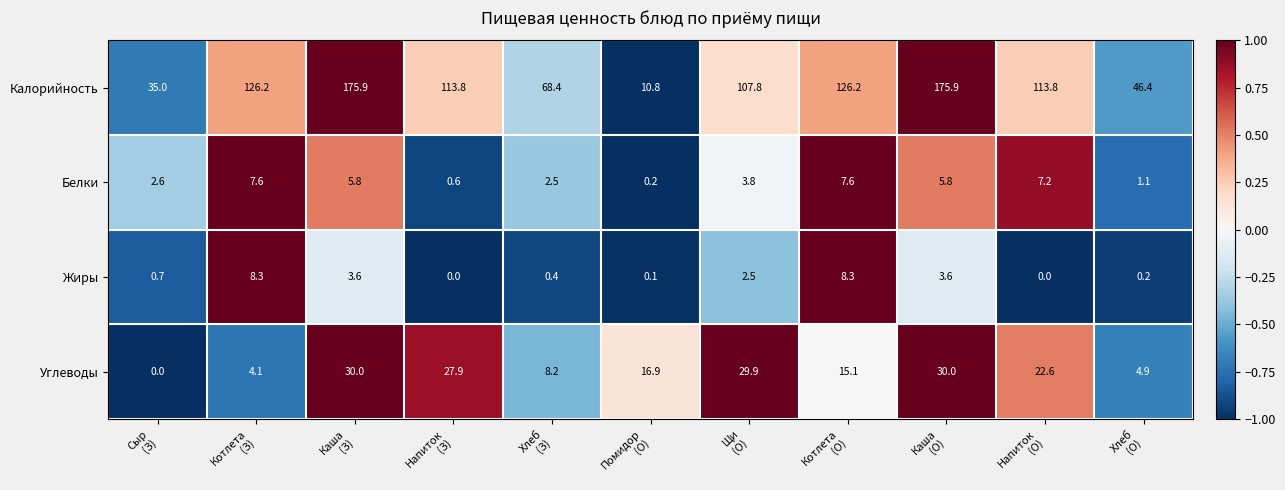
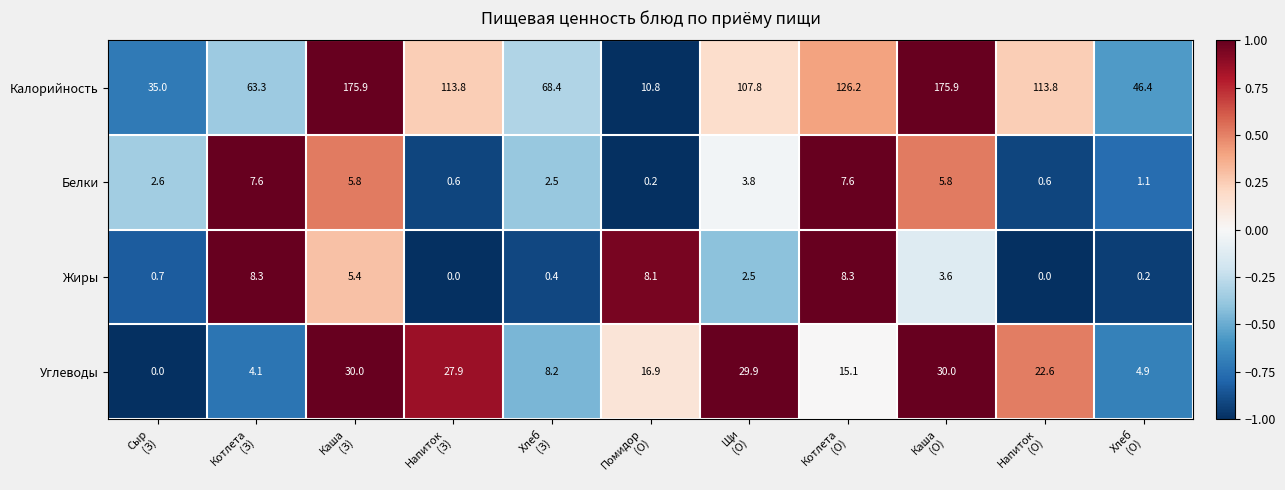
  {
    "Калорийность": {
      "Сыр (З)": 35.0,
-     "Котлета (З)": 126.2,
+     "Котлета (З)": 63.3,
      "Каша (З)": 175.9,
      "Напиток (З)": 113.8,
      "Хлеб (З)": 68.4,
      "Помидор (О)": 10.8,
      "Щи (О)": 107.8,
      "Котлета (О)": 126.2,
      "Каша (О)": 175.9,
      "Напиток (О)": 113.8,
      "Хлеб (О)": 46.4
    },
    "Белки": {
      "Сыр (З)": 2.6,
      "Котлета (З)": 7.6,
      "Каша (З)": 5.8,
      "Напиток (З)": 0.6,
      "Хлеб (З)": 2.5,
      "Помидор (О)": 0.2,
      "Щи (О)": 3.8,
      "Котлета (О)": 7.6,
      "Каша (О)": 5.8,
-     "Напиток (О)": 7.2,
+     "Напиток (О)": 0.6,
      "Хлеб (О)": 1.1
    },
    "Жиры": {
      "Сыр (З)": 0.7,
      "Котлета (З)": 8.3,
-     "Каша (З)": 3.6,
+     "Каша (З)": 5.4,
      "Напиток (З)": 0.0,
      "Хлеб (З)": 0.4,
-     "Помидор (О)": 0.1,
+     "Помидор (О)": 8.1,
      "Щи (О)": 2.5,
      "Котлета (О)": 8.3,
      "Каша (О)": 3.6,
      "Напиток (О)": 0.0,
      "Хлеб (О)": 0.2
    },
    "Углеводы": {
      "Сыр (З)": 0.0,
      "Котлета (З)": 4.1,
      "Каша (З)": 30.0,
      "Напиток (З)": 27.9,
      "Хлеб (З)": 8.2,
      "Помидор (О)": 16.9,
      "Щи (О)": 29.9,
      "Котлета (О)": 15.1,
      "Каша (О)": 30.0,
      "Напиток (О)": 22.6,
      "Хлеб (О)": 4.9
    }
  }
